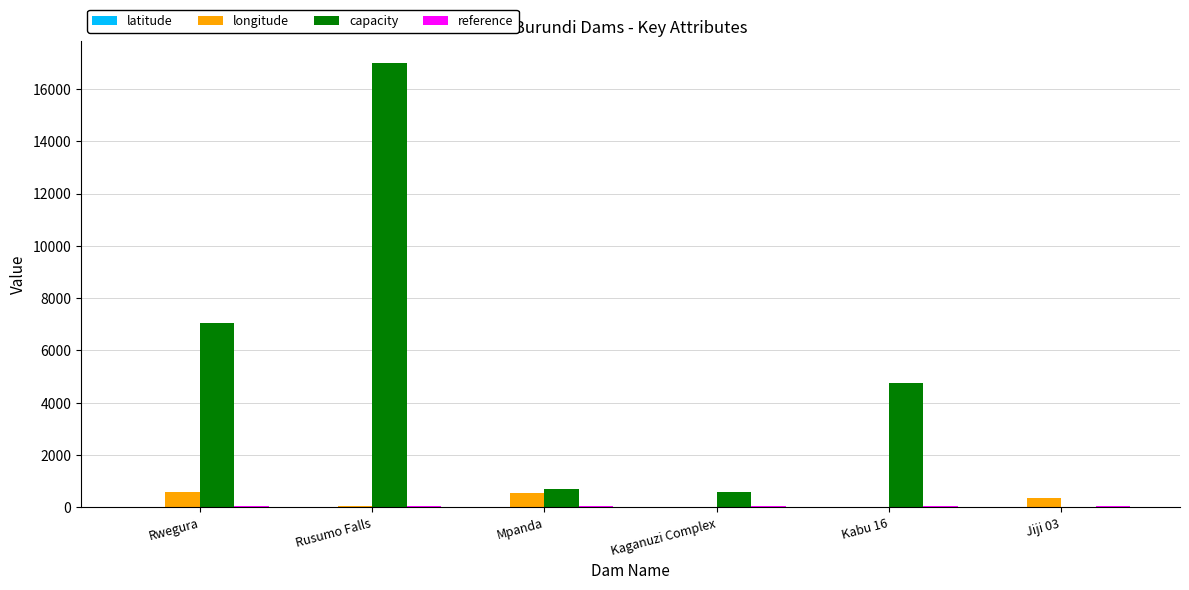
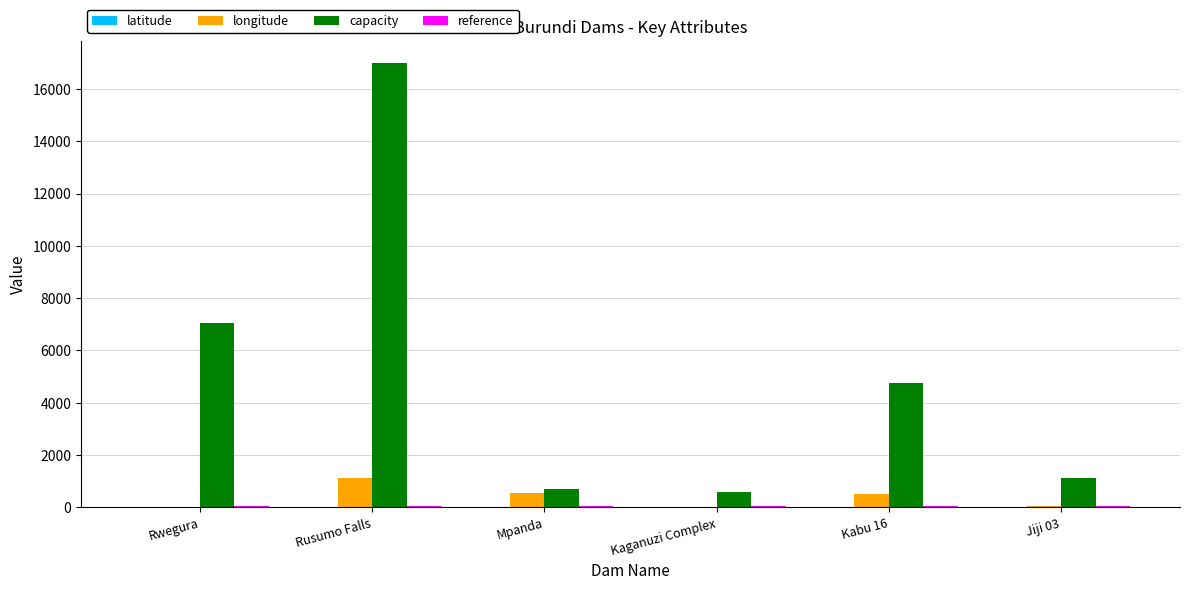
  {
    "longitude": {
-     "Rwegura": 600,
-     "Rusumo Falls": 0,
+     "Rwegura": 0,
+     "Rusumo Falls": 1100,
      "Mpanda": 500,
-     "Kabu 16": 0,
-     "Jiji 03": 400
+     "Kabu 16": 500,
+     "Jiji 03": 0
    },
    "capacity": {
      "Rwegura": 7000,
      "Rusumo Falls": 17000,
      "Mpanda": 700,
      "Kaganuzi Complex": 600,
      "Kabu 16": 4700,
-     "Jiji 03": 0
+     "Jiji 03": 1100
    }
  }
